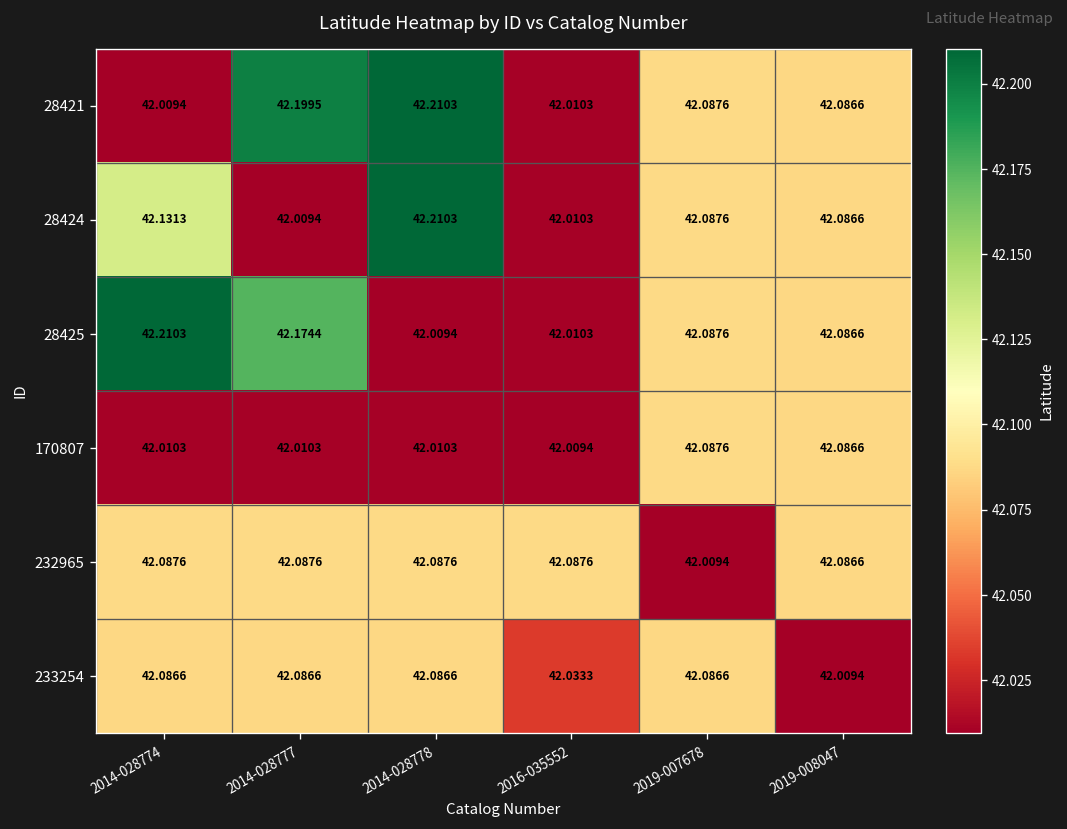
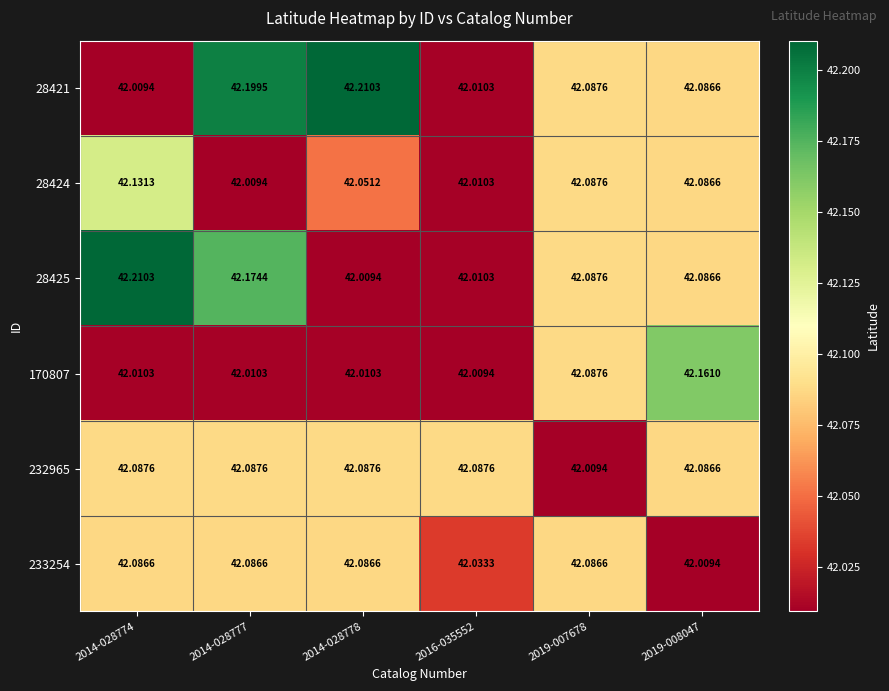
  {
    "28421": {
      "2014-028774": 42.0094,
      "2014-028777": 42.1995,
      "2014-028778": 42.2103,
      "2016-035552": 42.0103,
      "2019-007678": 42.0876,
      "2019-008047": 42.0866
    },
    "28424": {
      "2014-028774": 42.1313,
      "2014-028777": 42.0094,
-     "2014-028778": 42.2103,
+     "2014-028778": 42.0512,
      "2016-035552": 42.0103,
      "2019-007678": 42.0876,
      "2019-008047": 42.0866
    },
    "28425": {
      "2014-028774": 42.2103,
      "2014-028777": 42.1744,
      "2014-028778": 42.0094,
      "2016-035552": 42.0103,
      "2019-007678": 42.0876,
      "2019-008047": 42.0866
    },
    "170807": {
      "2014-028774": 42.0103,
      "2014-028777": 42.0103,
      "2014-028778": 42.0103,
      "2016-035552": 42.0094,
      "2019-007678": 42.0876,
-     "2019-008047": 42.0866
+     "2019-008047": 42.1610
    },
    "232965": {
      "2014-028774": 42.0876,
      "2014-028777": 42.0876,
      "2014-028778": 42.0876,
      "2016-035552": 42.0876,
      "2019-007678": 42.0094,
      "2019-008047": 42.0866
    },
    "233254": {
      "2014-028774": 42.0866,
      "2014-028777": 42.0866,
      "2014-028778": 42.0866,
      "2016-035552": 42.0333,
      "2019-007678": 42.0866,
      "2019-008047": 42.0094
    }
  }
